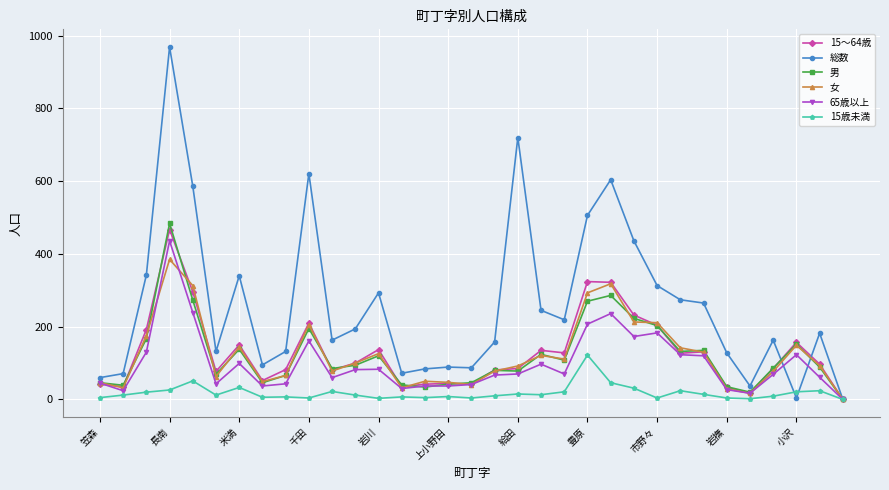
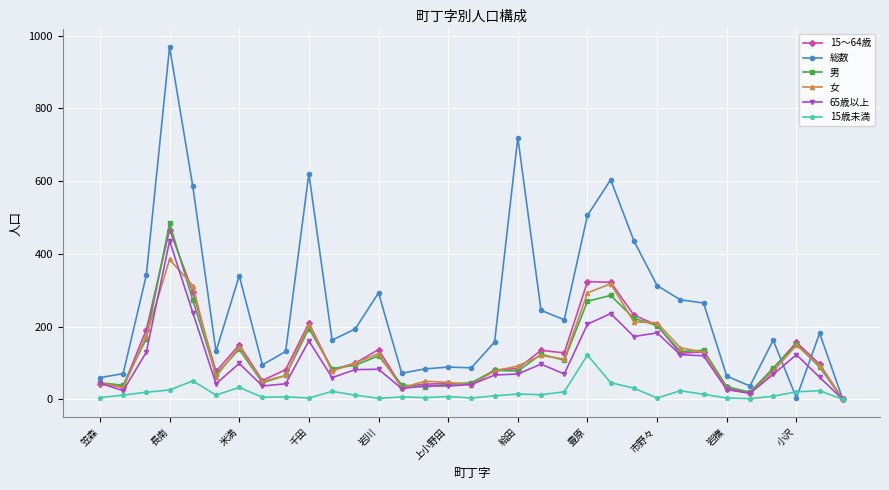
  {
    "総数": {
      "笠森": 60,
      "長南": 970,
      "米満": 340,
      "千田": 620,
      "岩川": 290,
      "上小野田": 90,
      "給田": 720,
      "豊原": 510,
      "市野々": 310,
-     "岩撫": 130,
+     "岩撫": 60,
      "小沢": 0
    },
    "男": {
      "長南": 480,
      "千田": 200,
      "給田": 80,
      "豊原": 270
    },
    "女": {
      "長南": 390,
      "豊原": 290
    },
    "15歳未満": {
      "笠森": 10,
      "長南": 30,
      "米満": 30,
      "千田": 0,
      "岩川": 0,
      "上小野田": 10,
      "給田": 20,
      "豊原": 120,
      "市野々": 0,
      "岩撫": 0,
      "小沢": 20
    }
  }
